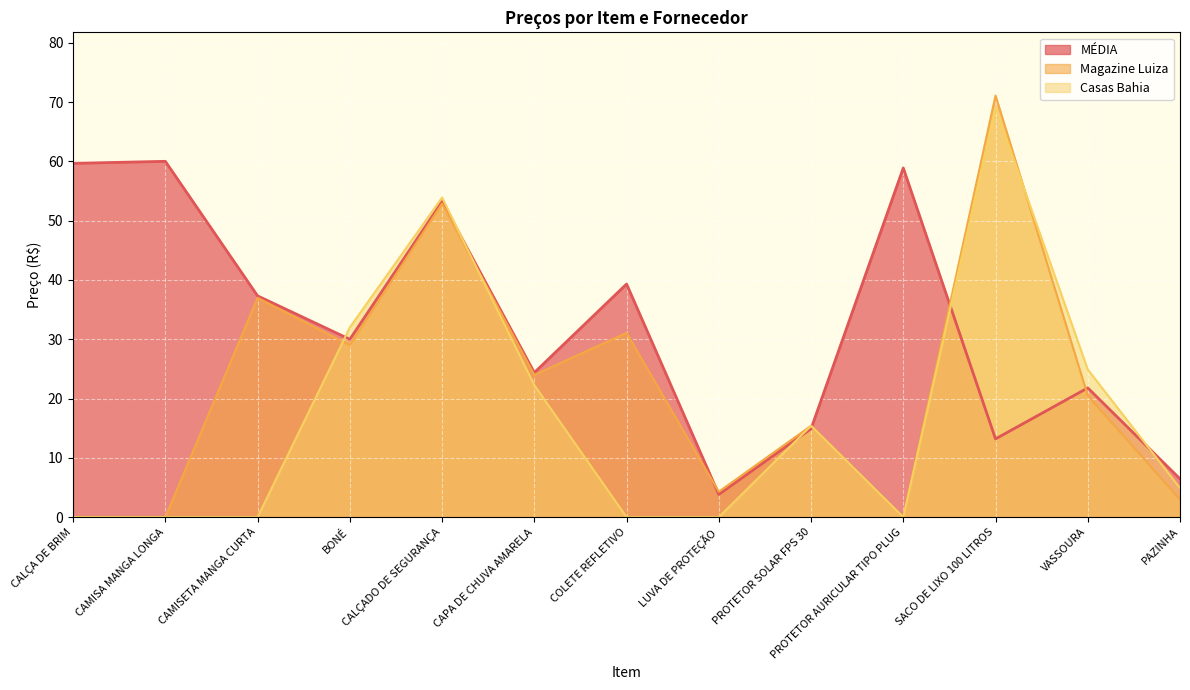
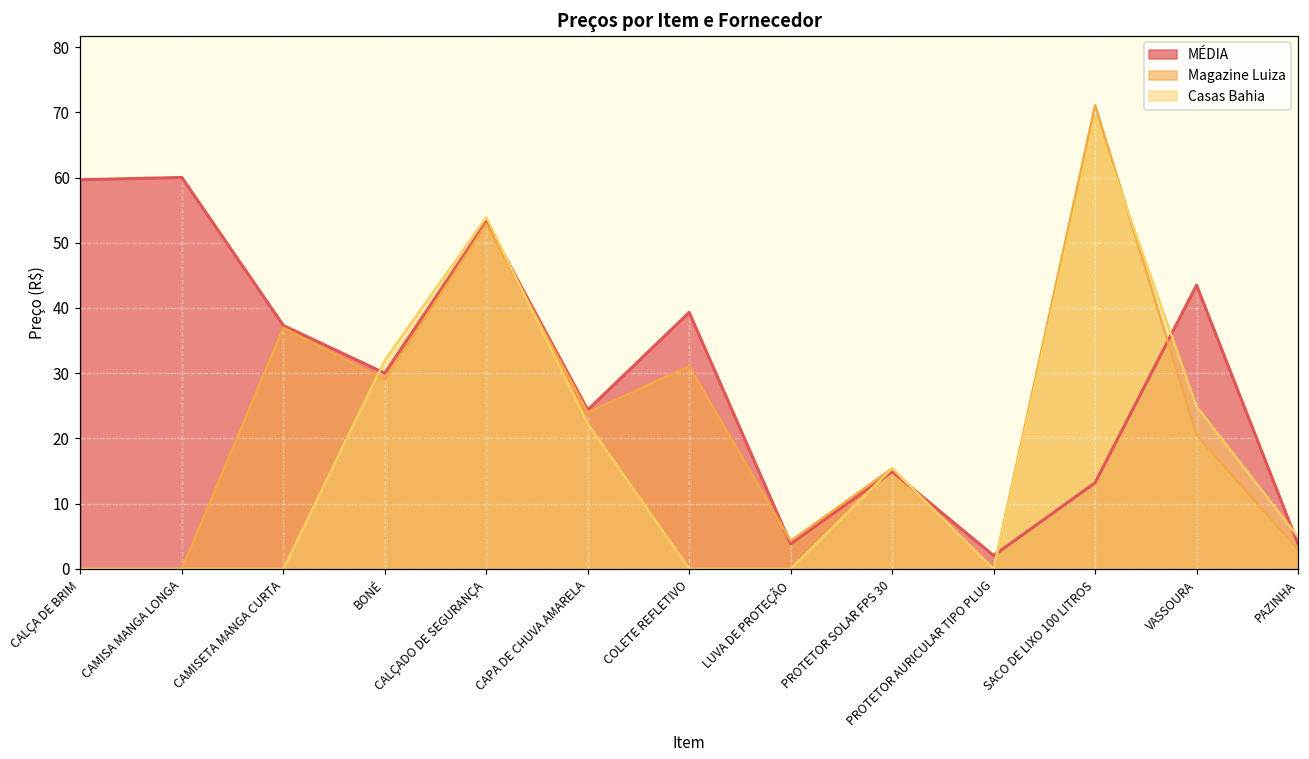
  {
    "MÉDIA": {
      "CALÇA DE BRIM": 60,
      "CAMISA MANGA LONGA": 60,
      "BONÉ": 30,
      "COLETE REFLETIVO": 39,
      "LUVA DE PROTEÇÃO": 4,
      "PROTETOR SOLAR FPS 30": 15,
-     "PROTETOR AURICULAR TIPO PLUG": 59,
+     "PROTETOR AURICULAR TIPO PLUG": 2,
      "SACO DE LIXO 100 LITROS": 13,
-     "VASSOURA": 22,
-     "PAZINHA": 6
+     "VASSOURA": 44,
+     "PAZINHA": 4
    }
  }
